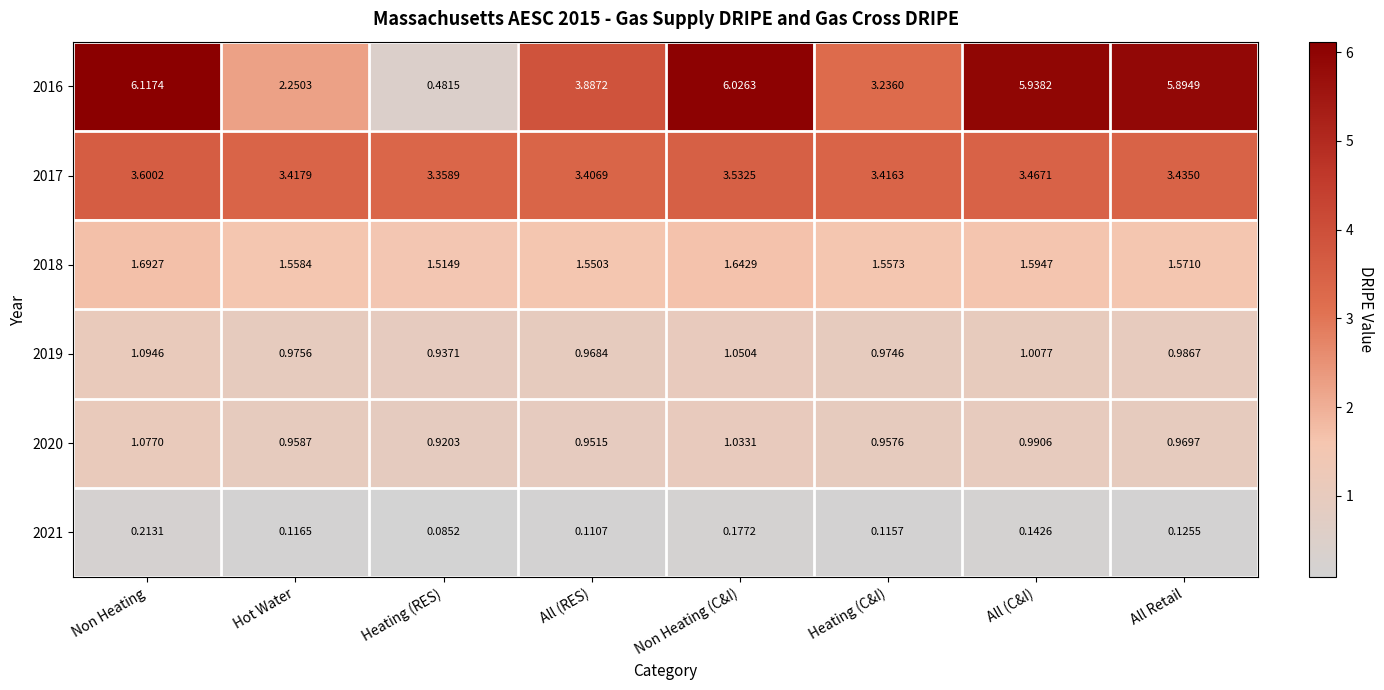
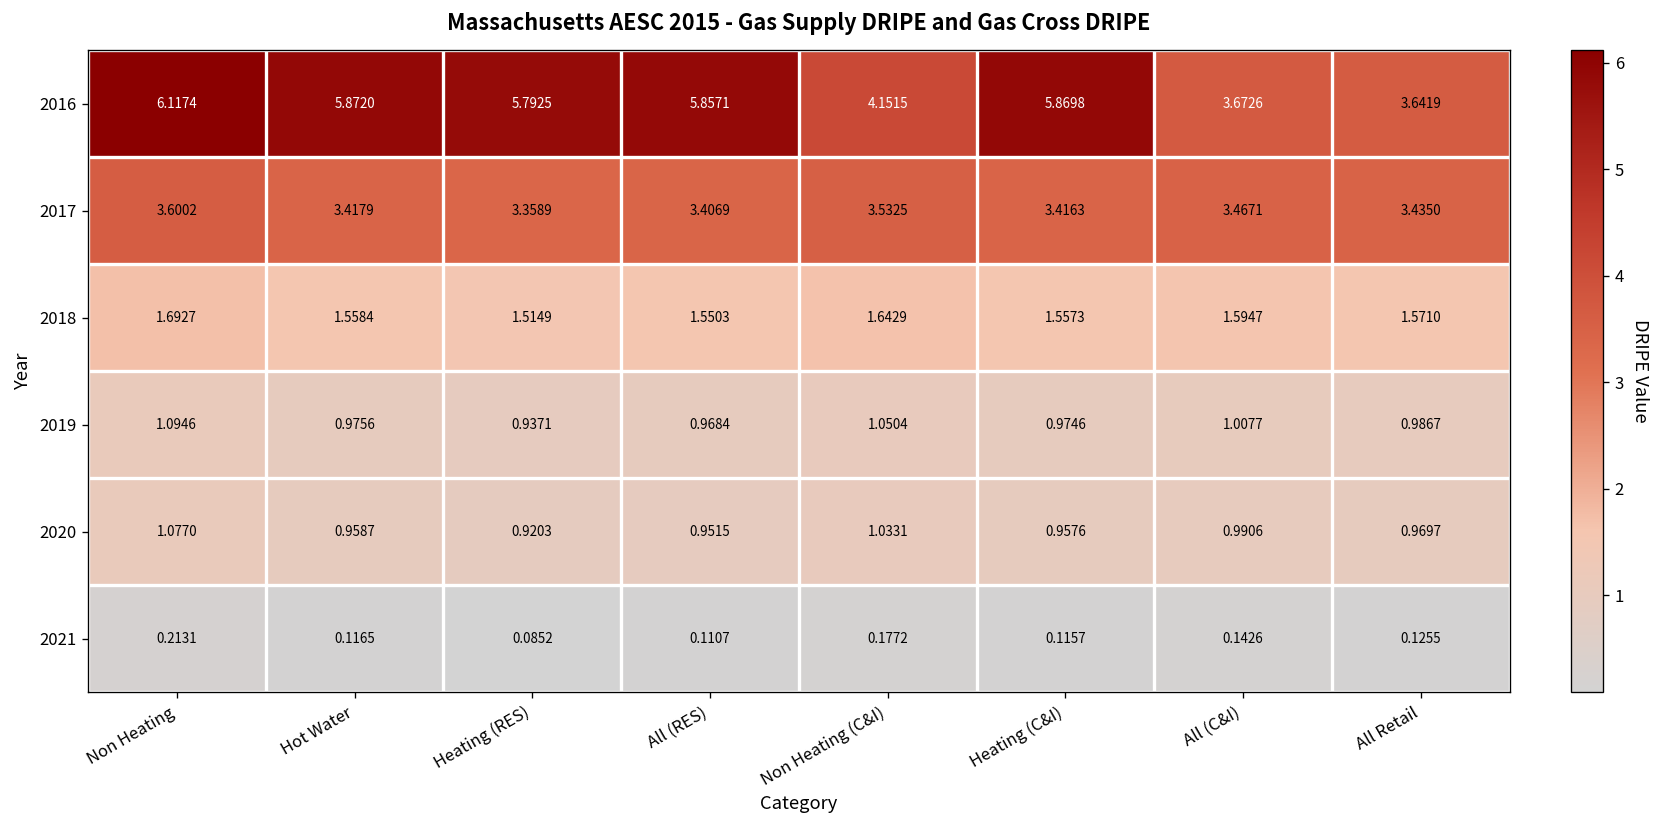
  {
    "2016": {
      "Non Heating": 6.1174,
-     "Hot Water": 2.2503,
-     "Heating (RES)": 0.4815,
-     "All (RES)": 3.8872,
-     "Non Heating (C&I)": 6.0263,
-     "Heating (C&I)": 3.2360,
-     "All (C&I)": 5.9382,
-     "All Retail": 5.8949
+     "Hot Water": 5.8720,
+     "Heating (RES)": 5.7925,
+     "All (RES)": 5.8571,
+     "Non Heating (C&I)": 4.1515,
+     "Heating (C&I)": 5.8698,
+     "All (C&I)": 3.6726,
+     "All Retail": 3.6419
    },
    "2017": {
      "Non Heating": 3.6002,
      "Hot Water": 3.4179,
      "Heating (RES)": 3.3589,
      "All (RES)": 3.4069,
      "Non Heating (C&I)": 3.5325,
      "Heating (C&I)": 3.4163,
      "All (C&I)": 3.4671,
      "All Retail": 3.4350
    },
    "2018": {
      "Non Heating": 1.6927,
      "Hot Water": 1.5584,
      "Heating (RES)": 1.5149,
      "All (RES)": 1.5503,
      "Non Heating (C&I)": 1.6429,
      "Heating (C&I)": 1.5573,
      "All (C&I)": 1.5947,
      "All Retail": 1.5710
    },
    "2019": {
      "Non Heating": 1.0946,
      "Hot Water": 0.9756,
      "Heating (RES)": 0.9371,
      "All (RES)": 0.9684,
      "Non Heating (C&I)": 1.0504,
      "Heating (C&I)": 0.9746,
      "All (C&I)": 1.0077,
      "All Retail": 0.9867
    },
    "2020": {
      "Non Heating": 1.0770,
      "Hot Water": 0.9587,
      "Heating (RES)": 0.9203,
      "All (RES)": 0.9515,
      "Non Heating (C&I)": 1.0331,
      "Heating (C&I)": 0.9576,
      "All (C&I)": 0.9906,
      "All Retail": 0.9697
    },
    "2021": {
      "Non Heating": 0.2131,
      "Hot Water": 0.1165,
      "Heating (RES)": 0.0852,
      "All (RES)": 0.1107,
      "Non Heating (C&I)": 0.1772,
      "Heating (C&I)": 0.1157,
      "All (C&I)": 0.1426,
      "All Retail": 0.1255
    }
  }
